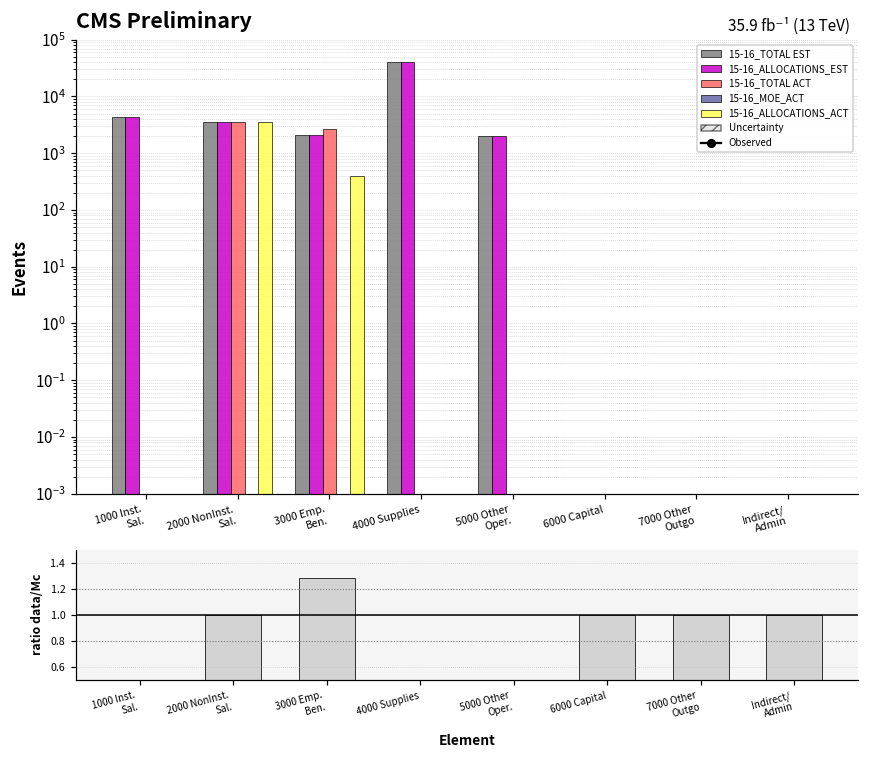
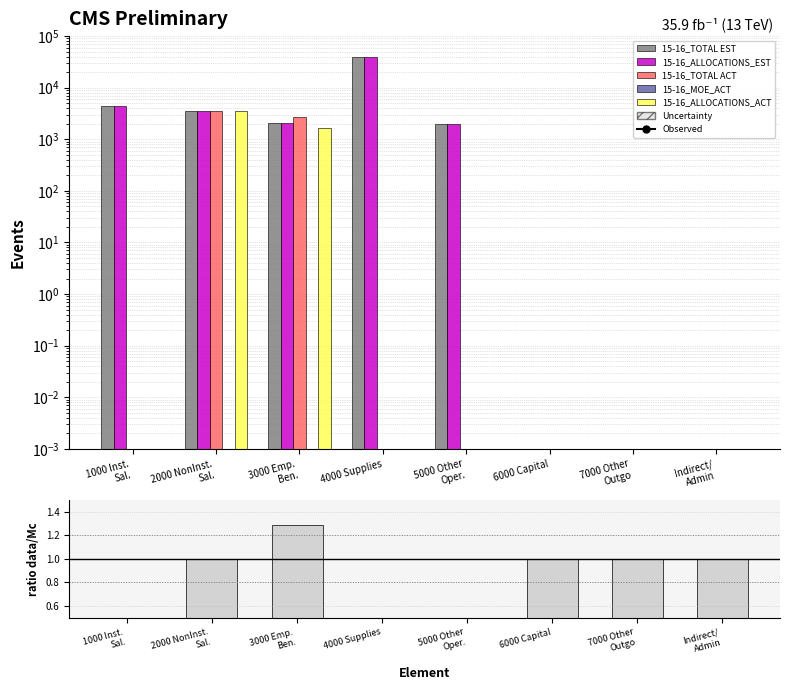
  {
    "CMS Preliminary": {
      "15-16_ALLOCATIONS_EST": {
        "1000 Inst. Sal.": 4000,
        "2000 NonInst. Sal.": 4000,
        "3000 Emp. Ben.": 2100,
        "4000 Supplies": 40000,
        "5000 Other Oper.": 2000
      },
      "15-16_TOTAL ACT": {
        "2000 NonInst. Sal.": 4000,
        "3000 Emp. Ben.": 3000
      },
      "15-16_ALLOCATIONS_ACT": {
        "2000 NonInst. Sal.": 4000,
-       "3000 Emp. Ben.": 400
+       "3000 Emp. Ben.": 1600
      }
    }
  }
